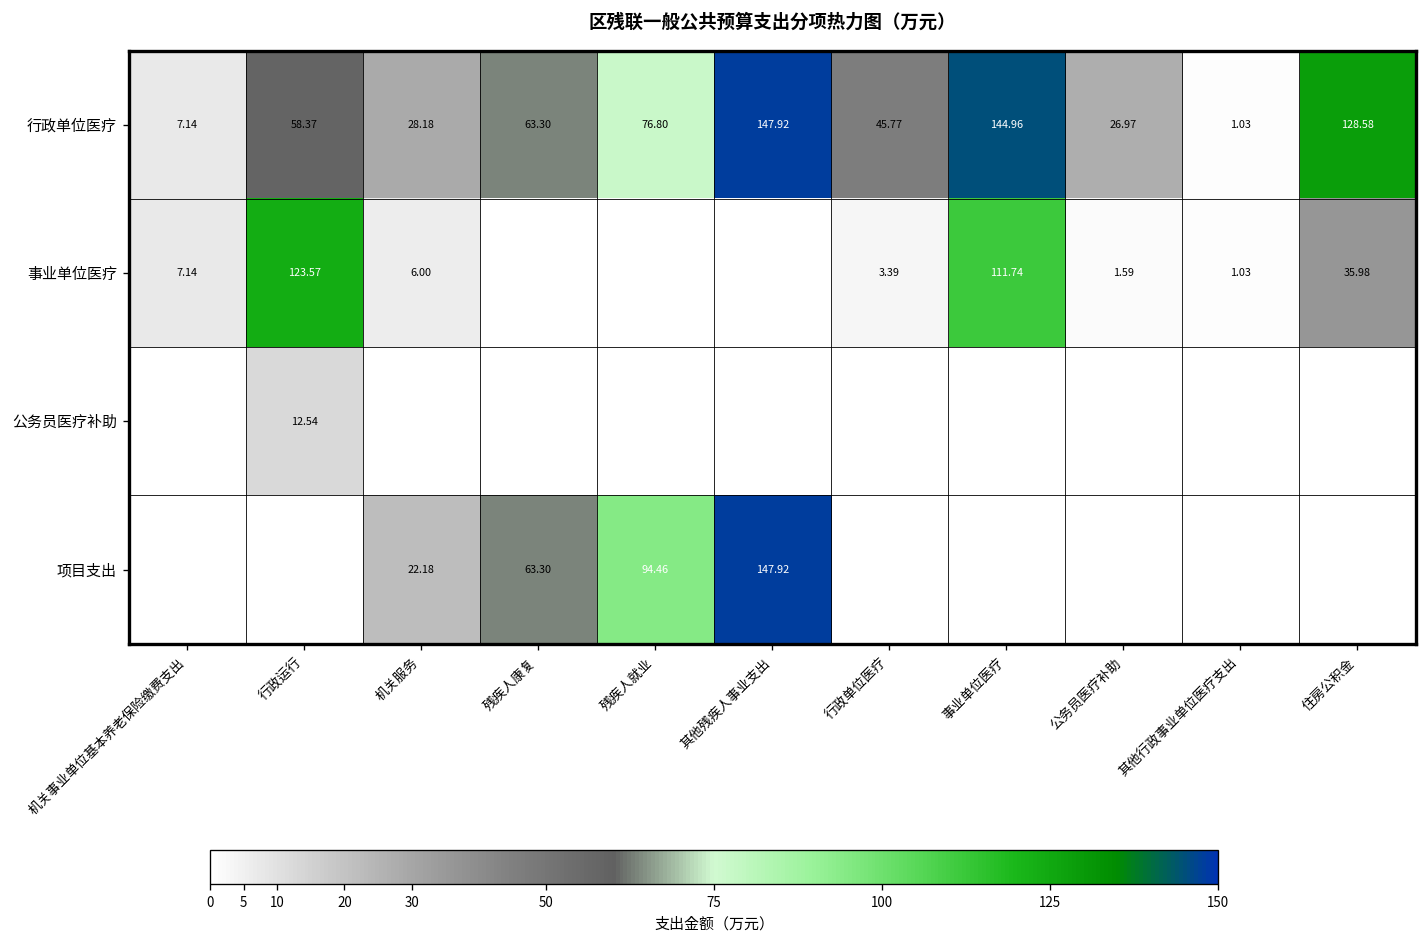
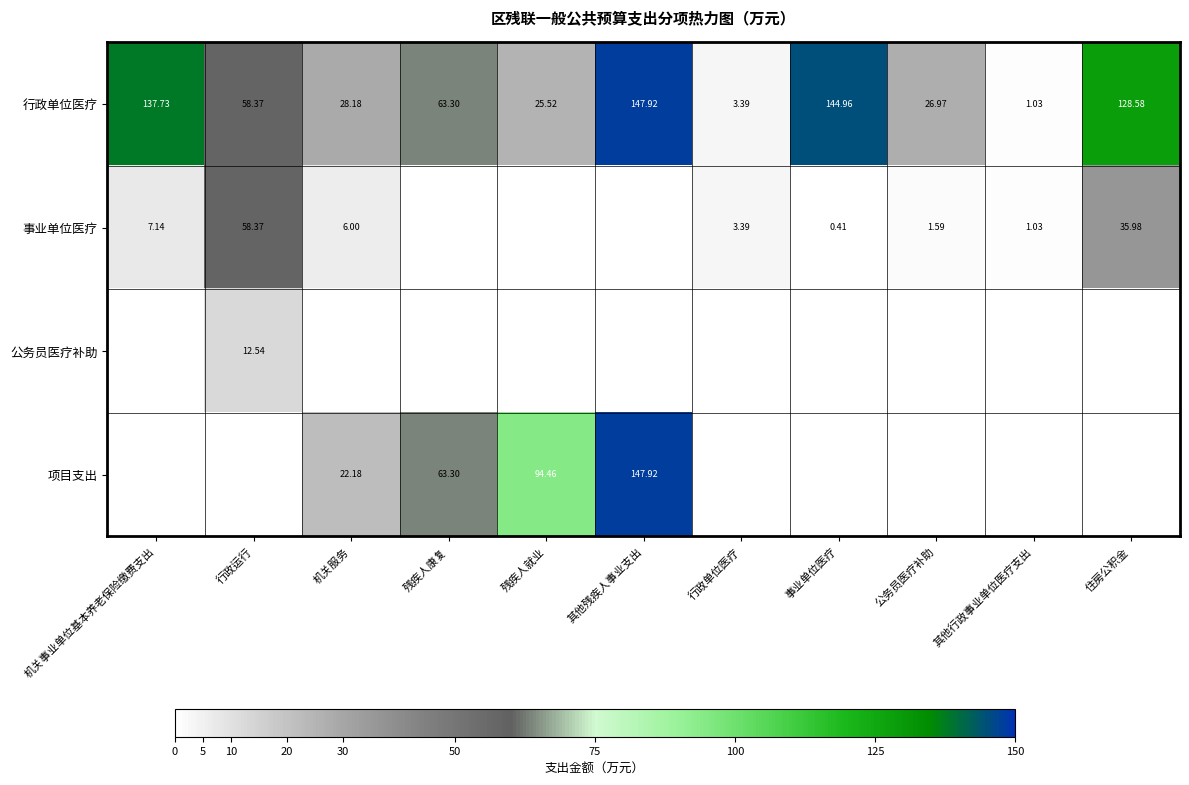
  {
    "行政单位医疗": {
-     "机关事业单位基本养老保险缴费支出": 7.14,
+     "机关事业单位基本养老保险缴费支出": 137.73,
      "行政运行": 58.37,
      "机关服务": 28.18,
      "残疾人康复": 63.30,
-     "残疾人就业": 76.80,
+     "残疾人就业": 25.52,
      "其他残疾人事业支出": 147.92,
-     "行政单位医疗": 45.77,
+     "行政单位医疗": 3.39,
      "事业单位医疗": 144.96,
      "公务员医疗补助": 26.97,
      "其他行政事业单位医疗支出": 1.03,
      "住房公积金": 128.58
    },
    "事业单位医疗": {
      "机关事业单位基本养老保险缴费支出": 7.14,
-     "行政运行": 123.57,
+     "行政运行": 58.37,
      "机关服务": 6.00,
      "行政单位医疗": 3.39,
-     "事业单位医疗": 111.74,
+     "事业单位医疗": 0.41,
      "公务员医疗补助": 1.59,
      "其他行政事业单位医疗支出": 1.03,
      "住房公积金": 35.98
    },
    "公务员医疗补助": {
      "行政运行": 12.54
    },
    "项目支出": {
      "机关服务": 22.18,
      "残疾人康复": 63.30,
      "残疾人就业": 94.46,
      "其他残疾人事业支出": 147.92
    }
  }
